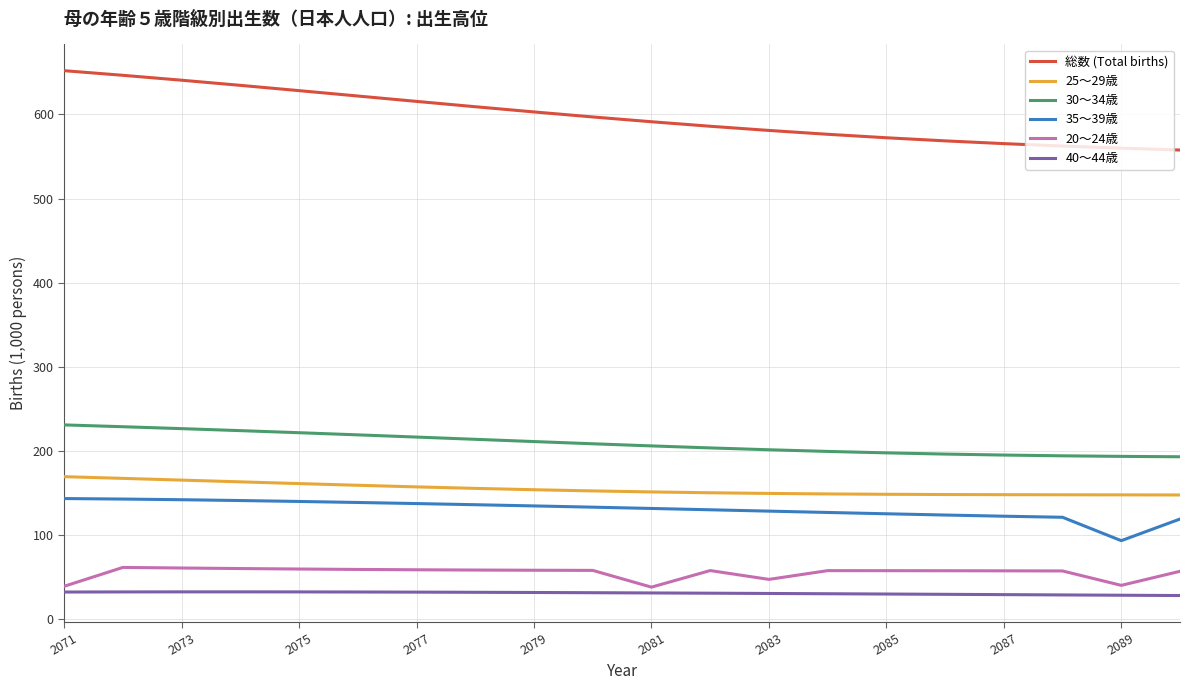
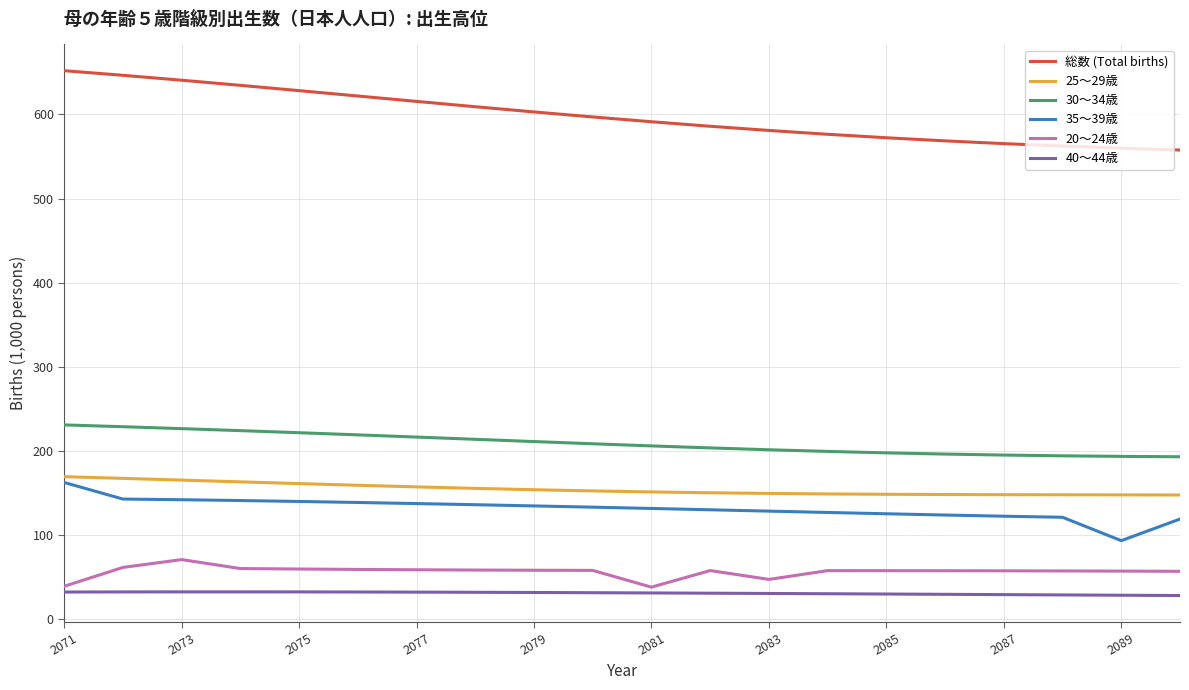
  {
    "総数 (Total births)": {
      "2071": 650,
      "2073": 640,
      "2075": 630,
      "2077": 620,
      "2079": 600,
      "2081": 590,
      "2083": 580,
      "2085": 570,
      "2087": 570
    },
    "25～29歳": {
      "2071": 170,
      "2073": 170,
      "2075": 160,
      "2077": 160,
      "2079": 150,
      "2081": 150,
      "2083": 150,
      "2085": 150,
      "2087": 150,
      "2089": 150
    },
    "30～34歳": {
      "2071": 230,
      "2073": 230,
      "2075": 220,
      "2077": 220,
      "2079": 210,
      "2081": 210,
      "2083": 200,
      "2085": 200,
      "2087": 200,
      "2089": 190
    },
    "35～39歳": {
-     "2071": 140,
+     "2071": 160,
      "2073": 140,
      "2075": 140,
      "2077": 140,
      "2079": 130,
      "2081": 130,
      "2083": 130,
      "2085": 130,
      "2087": 120,
      "2089": 90
    },
    "20～24歳": {
      "2071": 40,
-     "2073": 60,
+     "2073": 70,
      "2075": 60,
      "2077": 60,
      "2079": 60,
      "2081": 40,
      "2083": 50,
      "2085": 60,
      "2087": 60,
-     "2089": 40
+     "2089": 60
    },
    "40～44歳": {
      "2071": 30,
      "2073": 30,
      "2075": 30,
      "2077": 30,
      "2079": 30,
      "2081": 30,
      "2083": 30,
      "2085": 30,
      "2087": 30,
      "2089": 30
    }
  }
